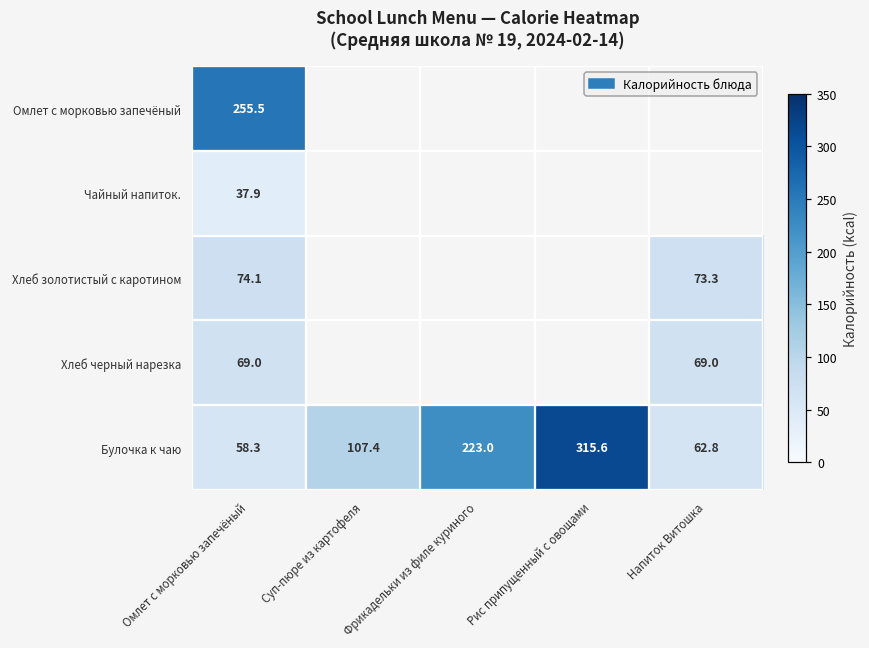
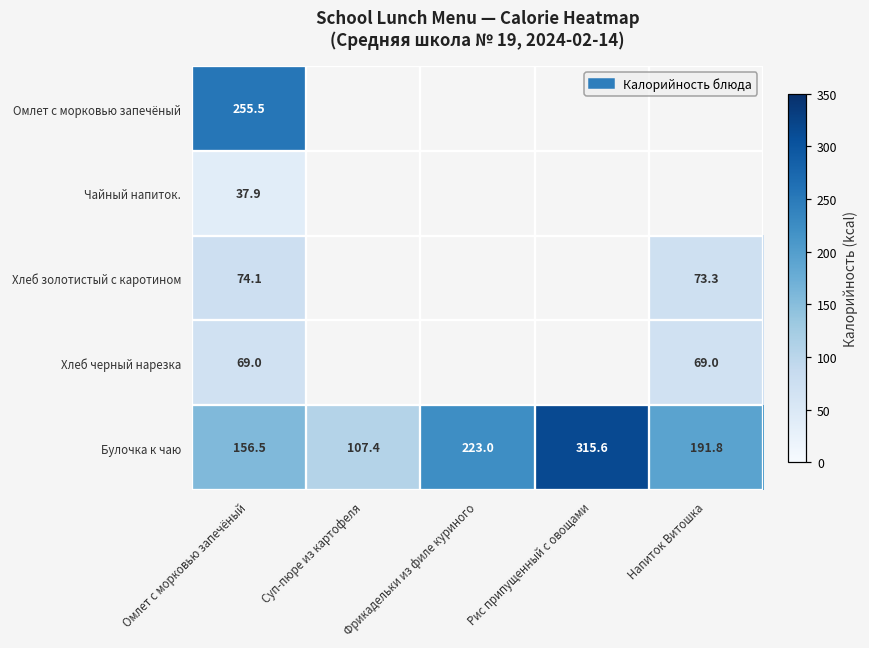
  {
    "Омлет с морковью запечёный": {
      "Омлет с морковью запечёный": 255.5
    },
    "Чайный напиток.": {
      "Омлет с морковью запечёный": 37.9
    },
    "Хлеб золотистый с каротином": {
      "Омлет с морковью запечёный": 74.1,
      "Напиток Витошка": 73.3
    },
    "Хлеб черный нарезка": {
      "Омлет с морковью запечёный": 69.0,
      "Напиток Витошка": 69.0
    },
    "Булочка к чаю": {
-     "Омлет с морковью запечёный": 58.3,
+     "Омлет с морковью запечёный": 156.5,
      "Суп-пюре из картофеля": 107.4,
      "Фрикадельки из филе куриного": 223.0,
      "Рис припущенный с овощами": 315.6,
-     "Напиток Витошка": 62.8
+     "Напиток Витошка": 191.8
    }
  }
